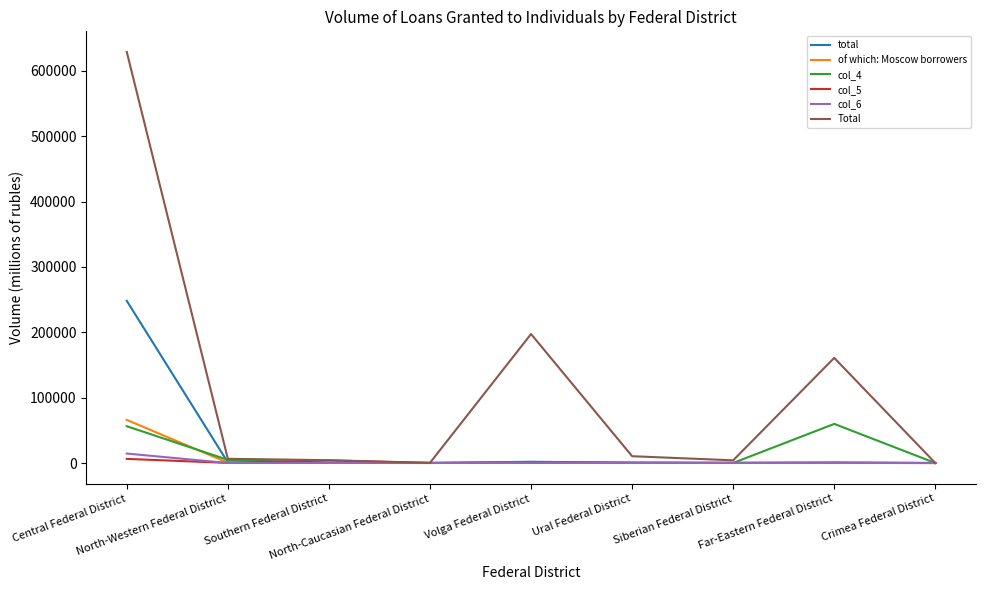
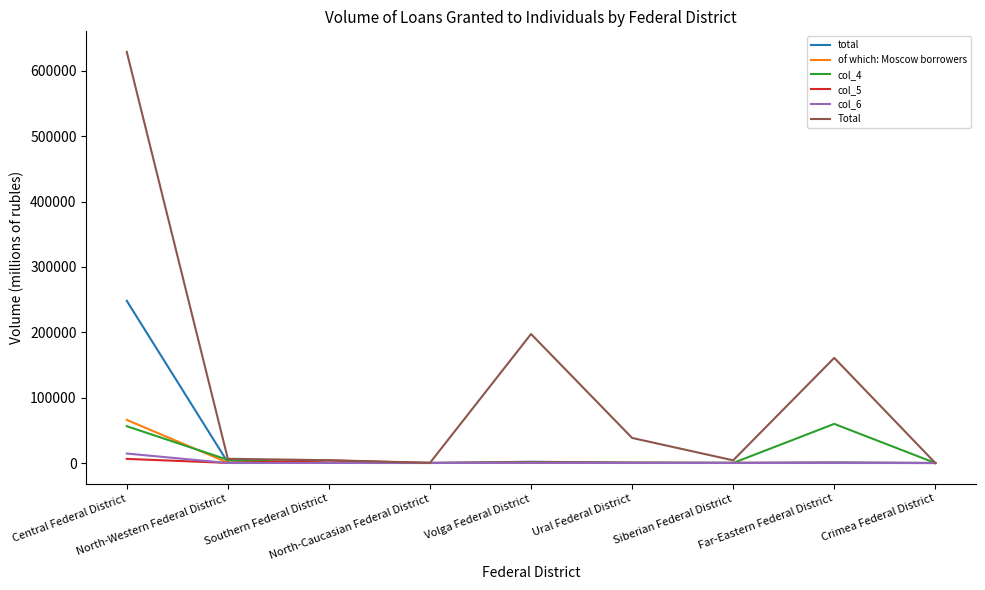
  {
    "total": {
      "Central Federal District": 250000
    },
    "of which: Moscow borrowers": {
      "Central Federal District": 70000
    },
    "col_4": {
      "Central Federal District": 60000,
      "Far-Eastern Federal District": 60000
    },
    "col_5": {
      "Central Federal District": 10000
    },
    "col_6": {
      "Central Federal District": 10000
    },
    "Total": {
      "Central Federal District": 630000,
      "Volga Federal District": 200000,
-     "Ural Federal District": 10000,
+     "Ural Federal District": 40000,
      "Far-Eastern Federal District": 160000
    }
  }
